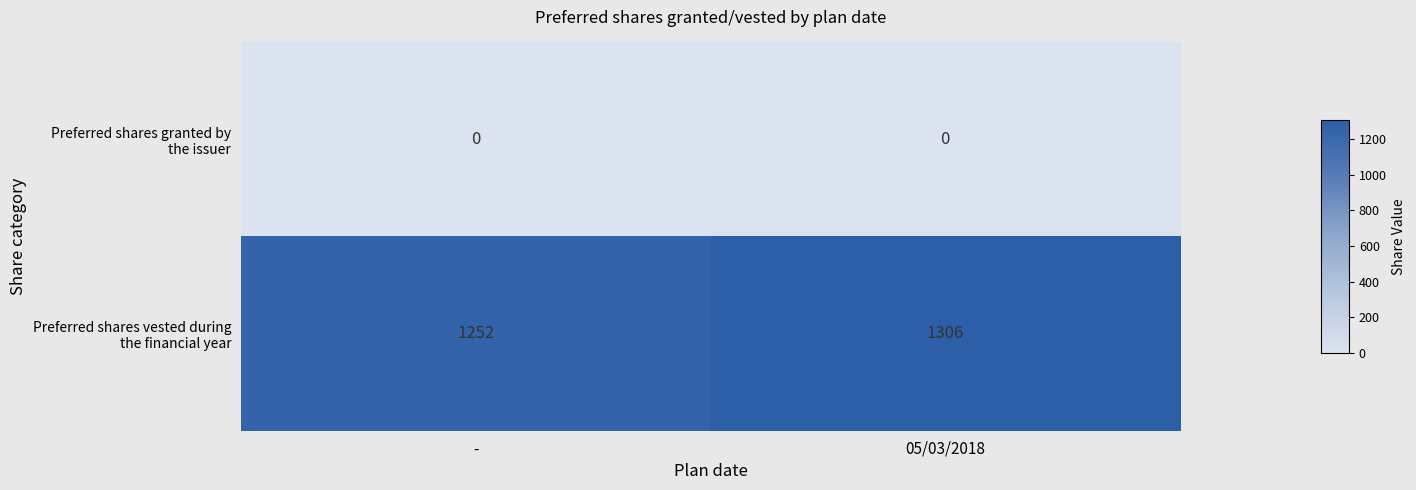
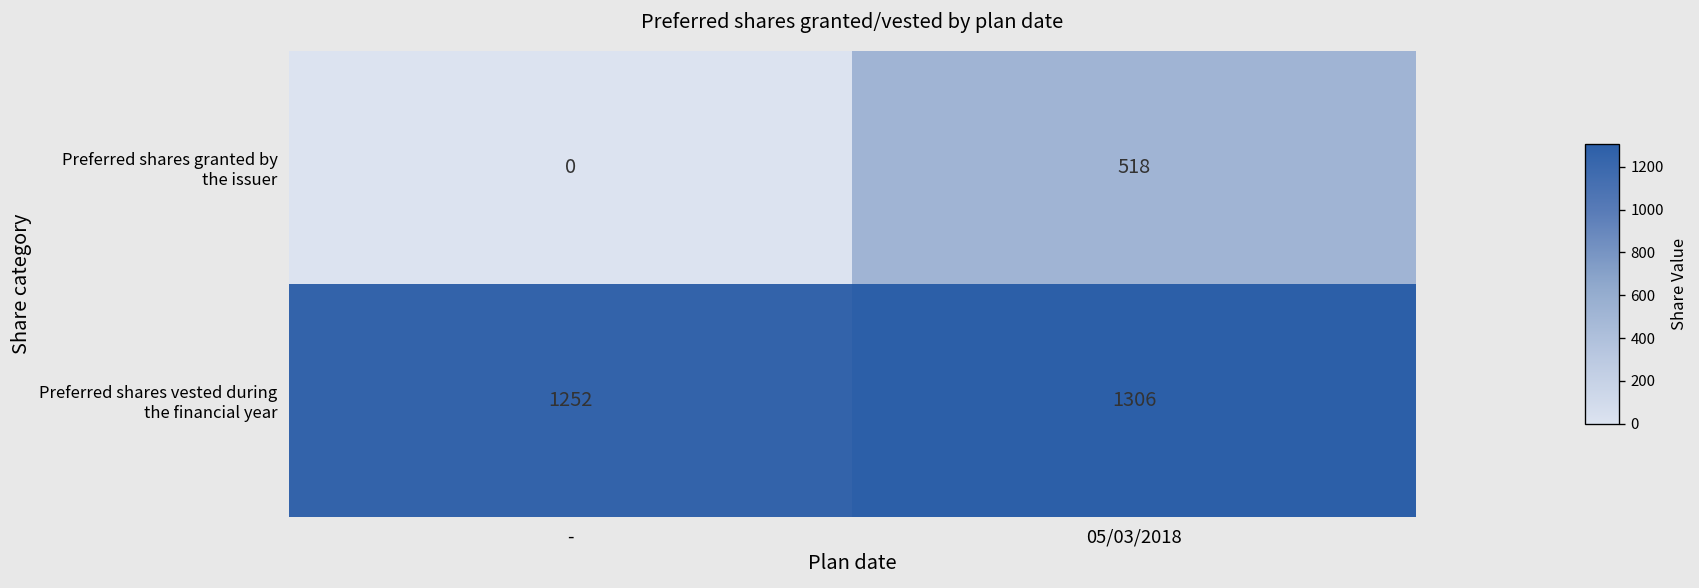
  {
    "Preferred shares granted by the issuer": {
      "-": 0,
-     "05/03/2018": 0
+     "05/03/2018": 518
    },
    "Preferred shares vested during the financial year": {
      "-": 1252,
      "05/03/2018": 1306
    }
  }
